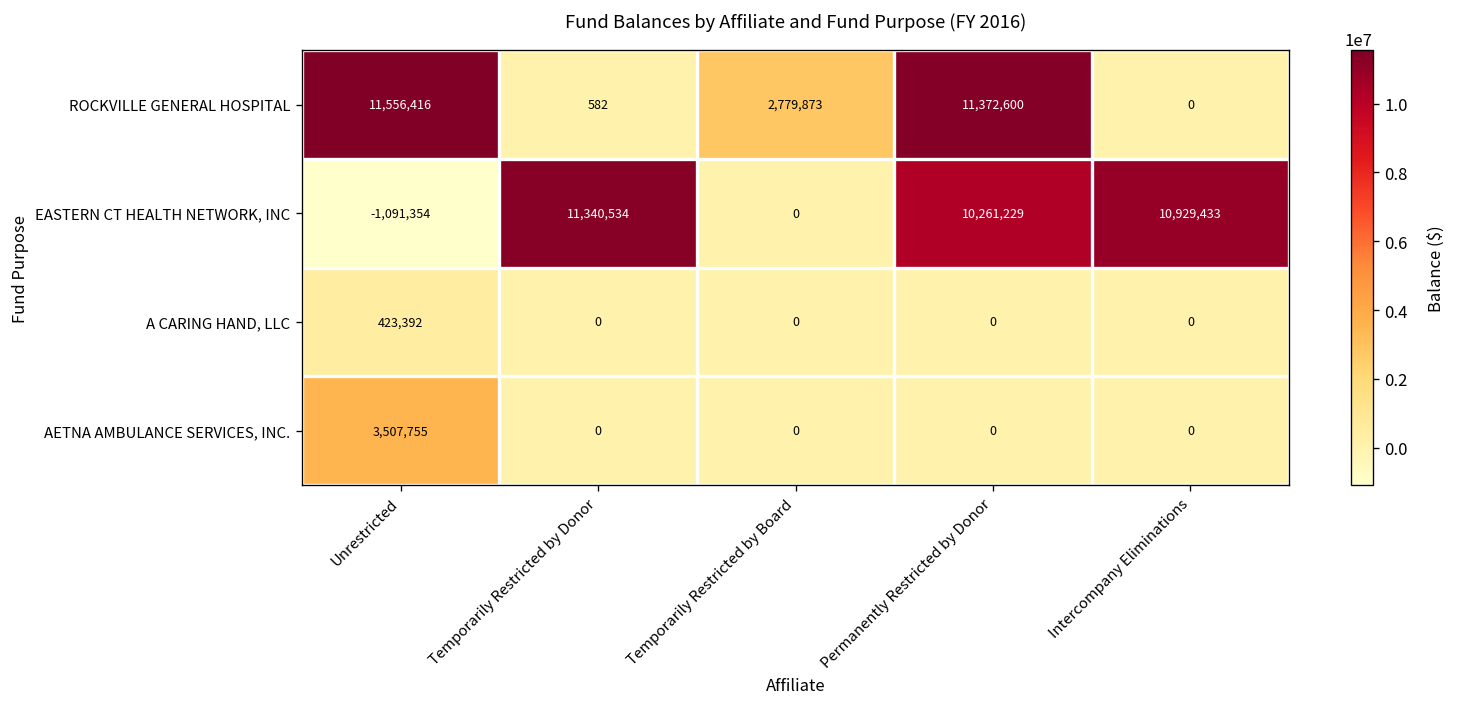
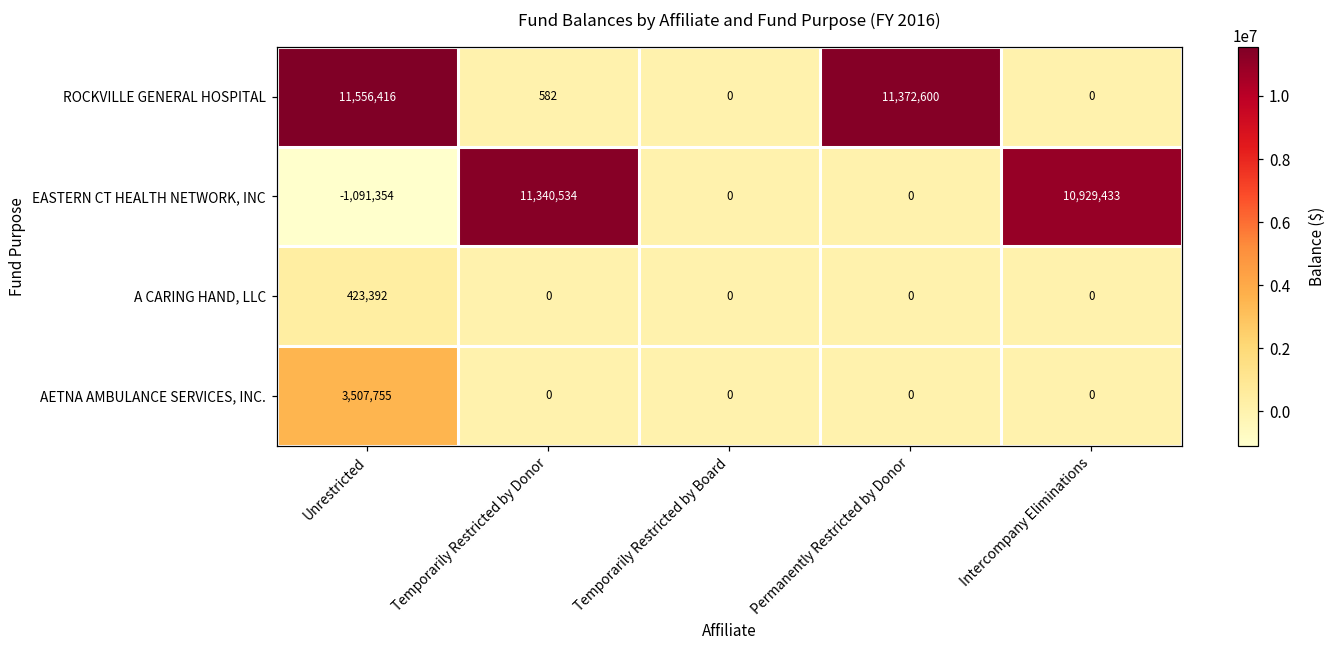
  {
    "ROCKVILLE GENERAL HOSPITAL": {
      "Unrestricted": "11,556,416",
      "Temporarily Restricted by Donor": "582",
-     "Temporarily Restricted by Board": "2,779,873",
+     "Temporarily Restricted by Board": "0",
      "Permanently Restricted by Donor": "11,372,600",
      "Intercompany Eliminations": "0"
    },
    "EASTERN CT HEALTH NETWORK, INC": {
      "Unrestricted": "-1,091,354",
      "Temporarily Restricted by Donor": "11,340,534",
      "Temporarily Restricted by Board": "0",
-     "Permanently Restricted by Donor": "10,261,229",
+     "Permanently Restricted by Donor": "0",
      "Intercompany Eliminations": "10,929,433"
    },
    "A CARING HAND, LLC": {
      "Unrestricted": "423,392",
      "Temporarily Restricted by Donor": "0",
      "Temporarily Restricted by Board": "0",
      "Permanently Restricted by Donor": "0",
      "Intercompany Eliminations": "0"
    },
    "AETNA AMBULANCE SERVICES, INC.": {
      "Unrestricted": "3,507,755",
      "Temporarily Restricted by Donor": "0",
      "Temporarily Restricted by Board": "0",
      "Permanently Restricted by Donor": "0",
      "Intercompany Eliminations": "0"
    }
  }
